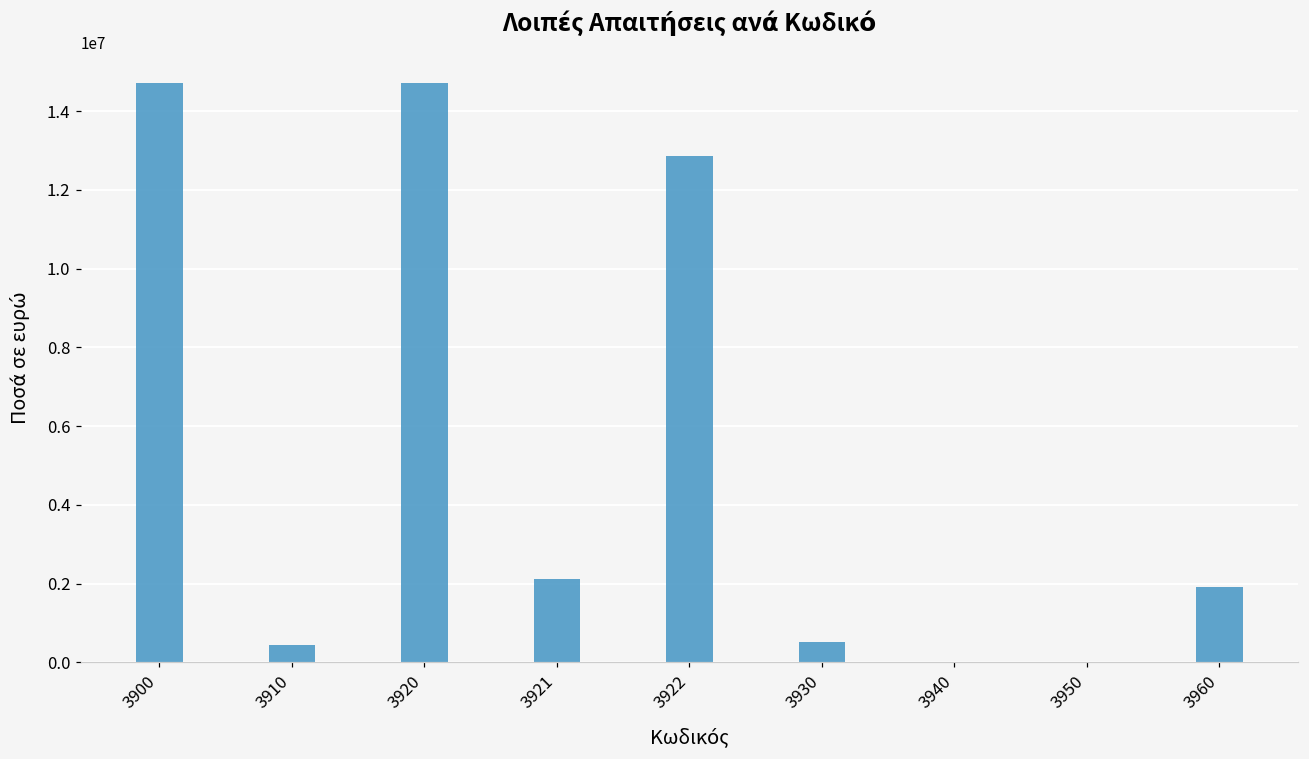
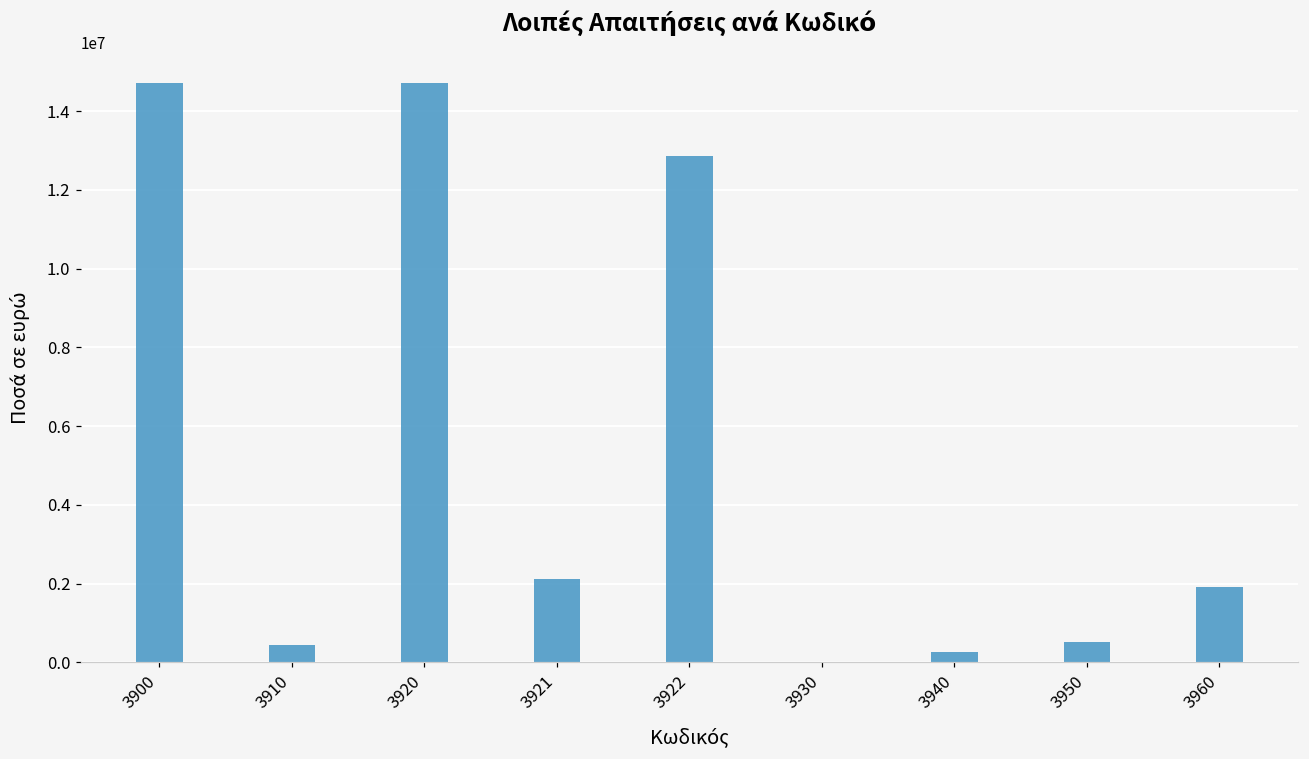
  {
    "3900": 14700000,
    "3910": 400000,
    "3920": 14700000,
    "3921": 2100000,
    "3922": 12900000,
-   "3930": 500000,
-   "3940": 0,
-   "3950": 0,
+   "3930": 0,
+   "3940": 300000,
+   "3950": 500000,
    "3960": 1900000
  }
